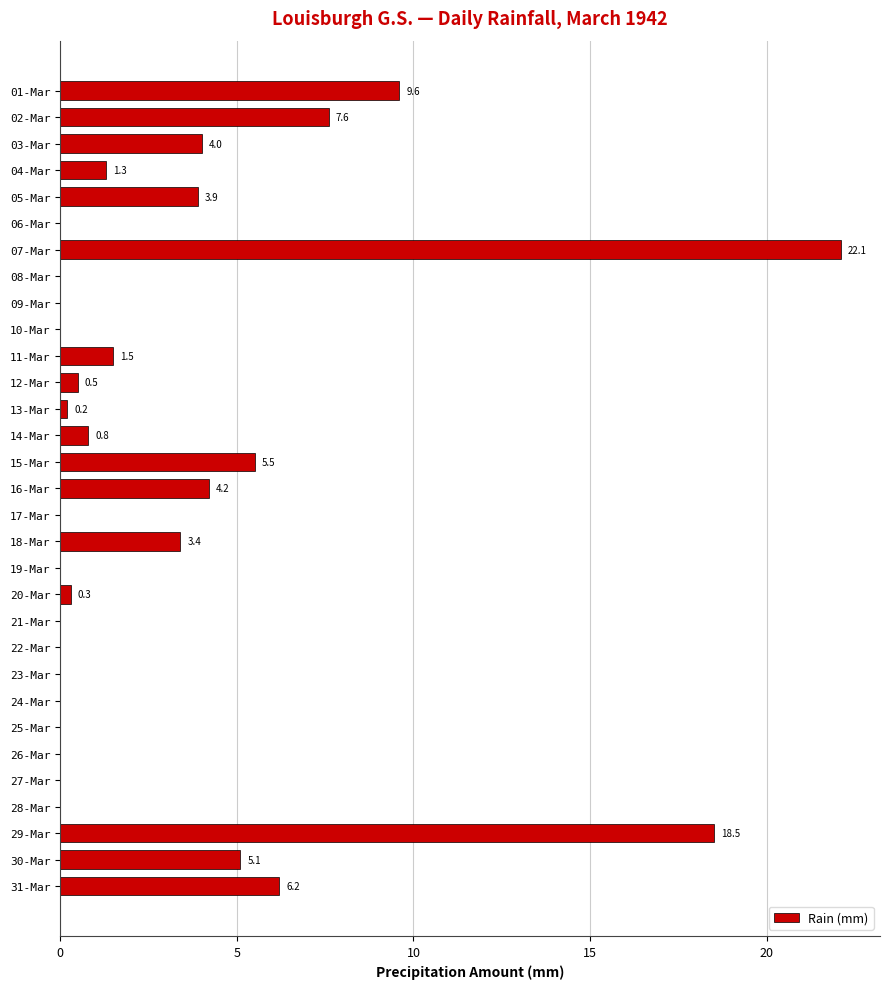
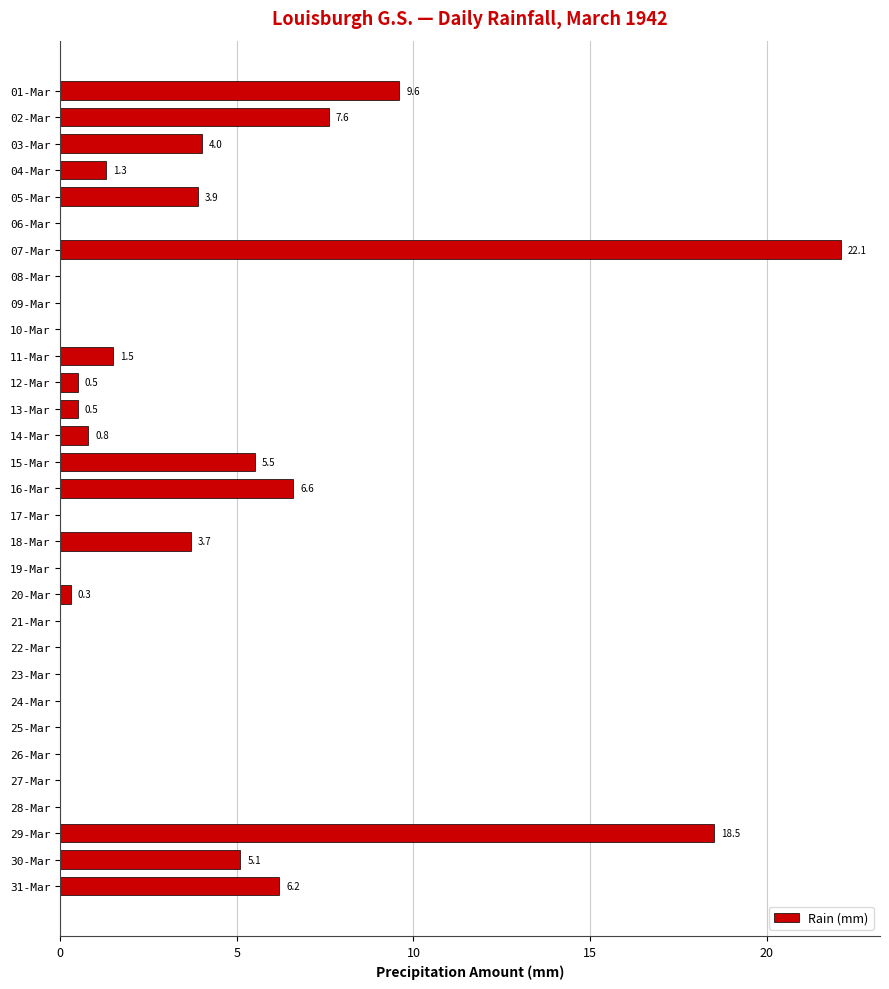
  {
    "01-Mar": 9.6,
    "02-Mar": 7.6,
    "03-Mar": 4.0,
    "04-Mar": 1.3,
    "05-Mar": 3.9,
    "07-Mar": 22.1,
    "11-Mar": 1.5,
    "12-Mar": 0.5,
-   "13-Mar": 0.2,
+   "13-Mar": 0.5,
    "14-Mar": 0.8,
    "15-Mar": 5.5,
-   "16-Mar": 4.2,
-   "18-Mar": 3.4,
+   "16-Mar": 6.6,
+   "18-Mar": 3.7,
    "20-Mar": 0.3,
    "29-Mar": 18.5,
    "30-Mar": 5.1,
    "31-Mar": 6.2
  }
